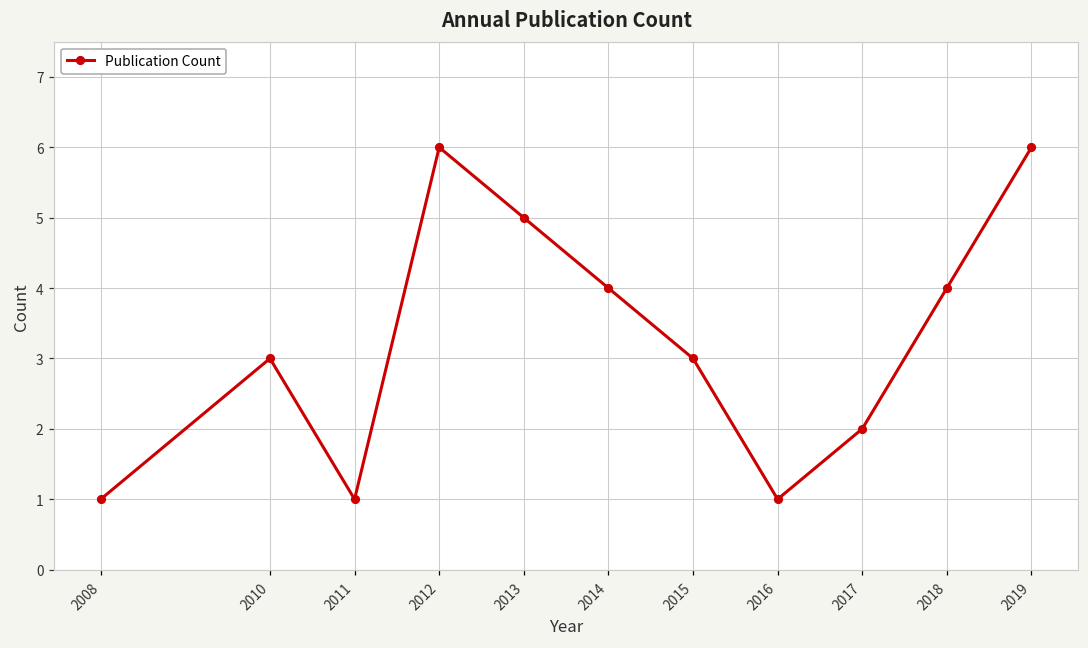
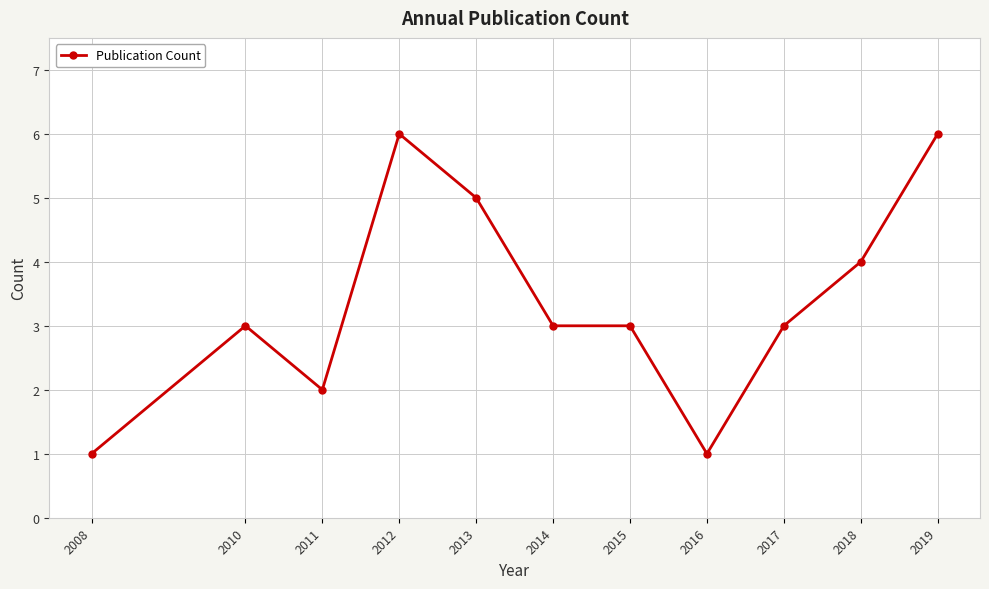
  {
    "2008": 1,
    "2010": 3,
-   "2011": 1,
+   "2011": 2,
    "2012": 6,
    "2013": 5,
-   "2014": 4,
+   "2014": 3,
    "2015": 3,
    "2016": 1,
-   "2017": 2,
+   "2017": 3,
    "2018": 4,
    "2019": 6
  }
